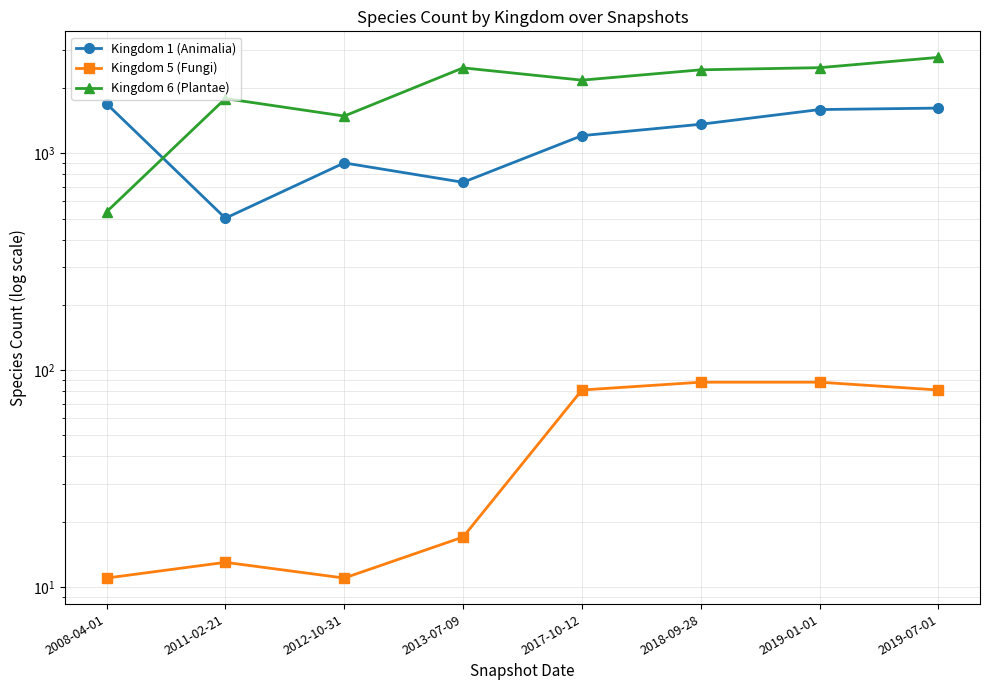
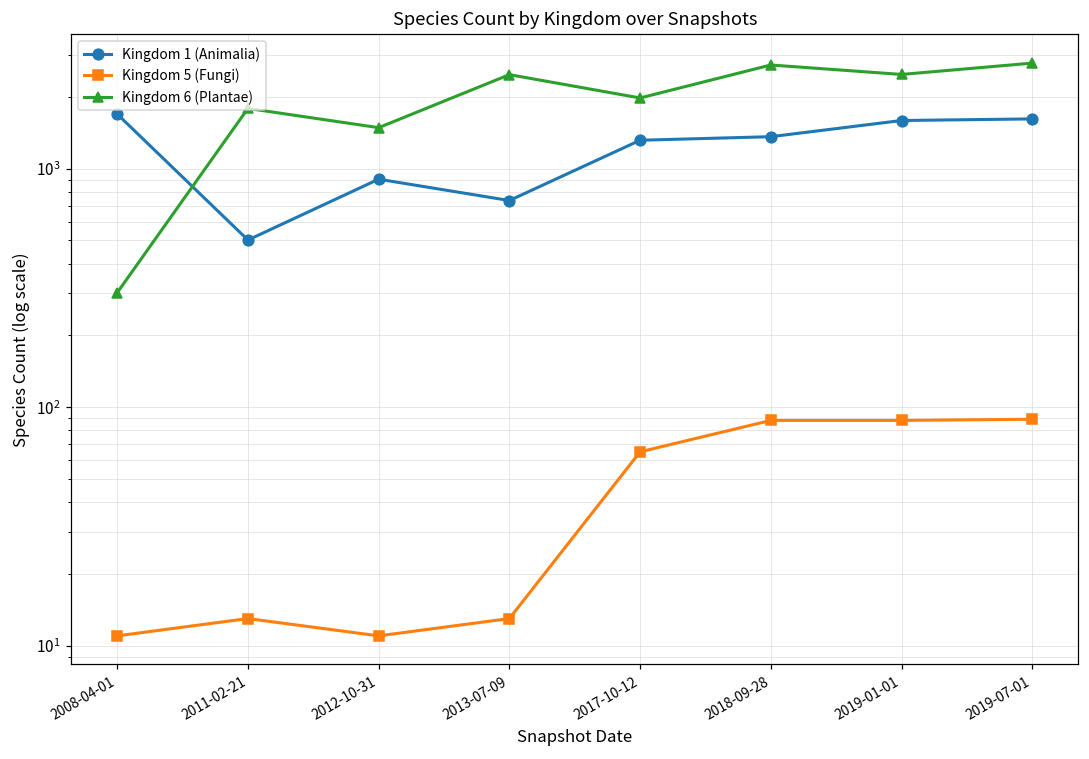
  {
    "Kingdom 1 (Animalia)": {
      "2008-04-01": 1700,
      "2011-02-21": 500,
      "2012-10-31": 900,
      "2013-07-09": 740,
-     "2017-10-12": 1200,
+     "2017-10-12": 1300,
      "2018-09-28": 1400,
      "2019-01-01": 1600,
      "2019-07-01": 1600
    },
    "Kingdom 5 (Fungi)": {
      "2008-04-01": 11,
      "2011-02-21": 13,
      "2012-10-31": 11,
-     "2013-07-09": 17,
-     "2017-10-12": 81,
+     "2013-07-09": 13,
+     "2017-10-12": 65,
      "2018-09-28": 88,
      "2019-01-01": 88,
-     "2019-07-01": 81
+     "2019-07-01": 89
    },
    "Kingdom 6 (Plantae)": {
-     "2008-04-01": 540,
+     "2008-04-01": 300,
      "2012-10-31": 1500,
      "2013-07-09": 2500,
-     "2017-10-12": 2200,
-     "2018-09-28": 2400,
+     "2017-10-12": 2000,
+     "2018-09-28": 2700,
      "2019-01-01": 2500,
      "2019-07-01": 2800
    }
  }
